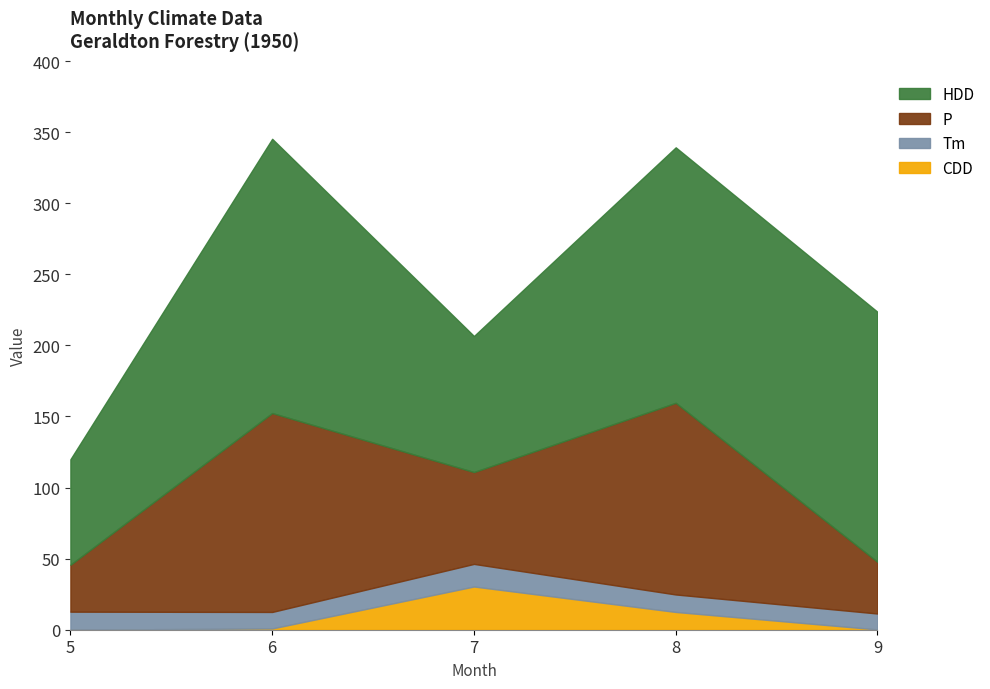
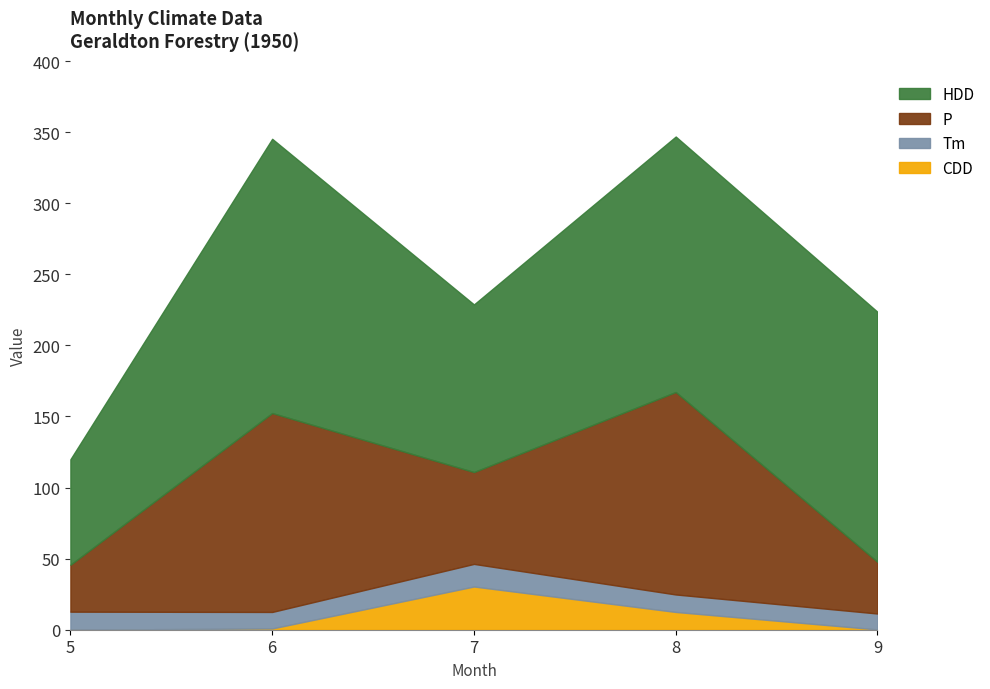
  {
    "CDD": {
      "5": 0,
      "7": 30,
      "8": 13
    },
    "Tm": {
      "5": 13,
      "6": 12,
      "7": 16,
      "8": 12,
      "9": 11
    },
    "P": {
      "5": 33,
      "6": 140,
      "7": 65,
-     "8": 135,
+     "8": 142,
      "9": 36
    },
    "HDD": {
      "5": 74,
      "6": 193,
-     "7": 96,
+     "7": 118,
      "8": 180,
      "9": 176
    }
  }
